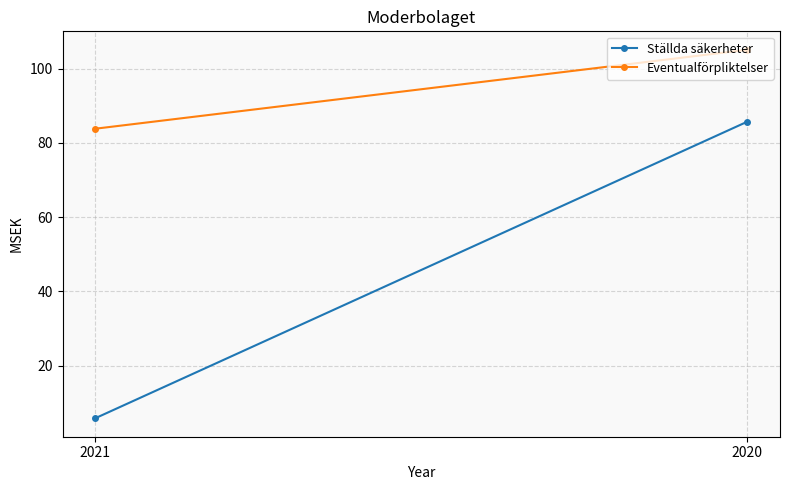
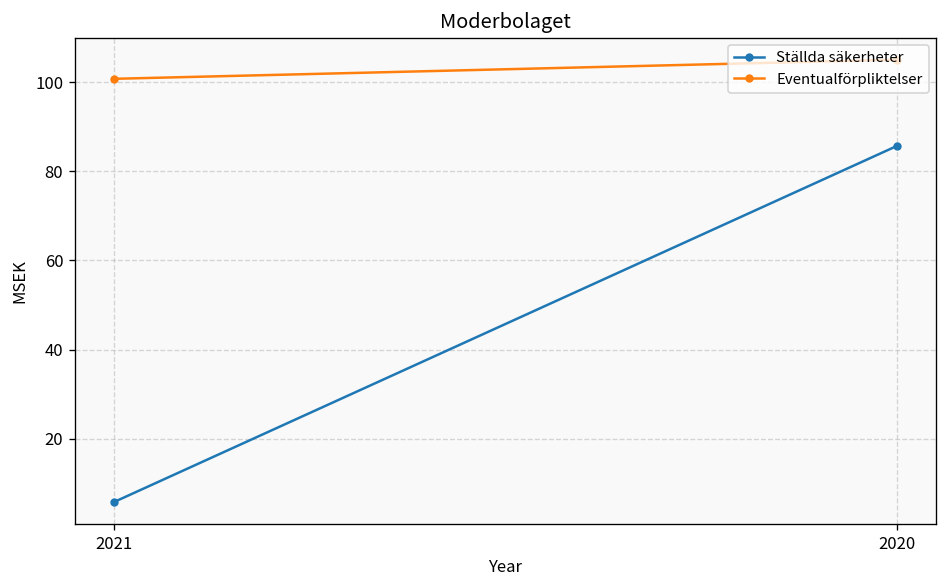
  {
    "Ställda säkerheter": {
      "2021": 6,
      "2020": 86
    },
    "Eventualförpliktelser": {
-     "2021": 84
+     "2021": 101
    }
  }
